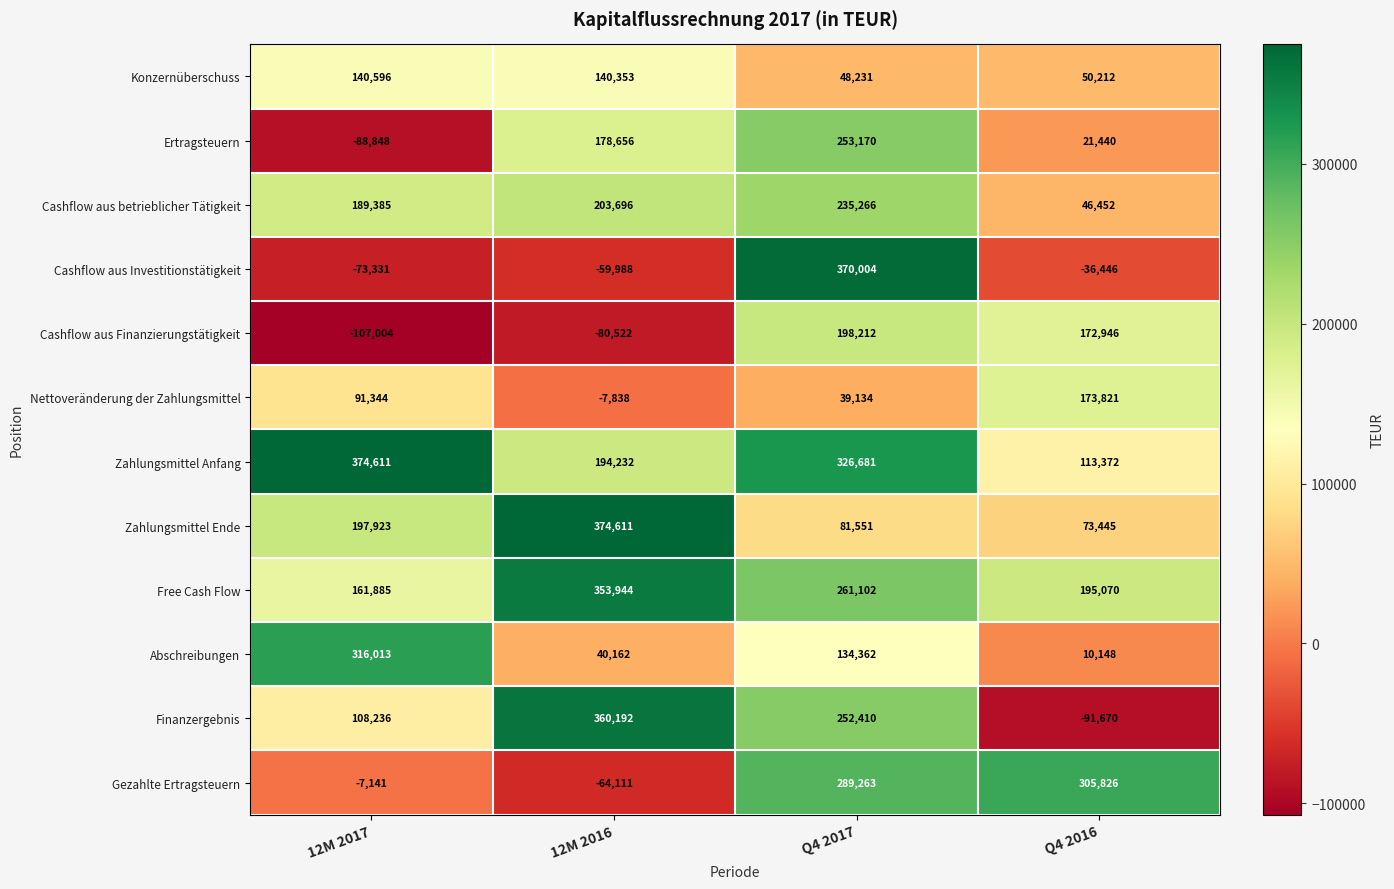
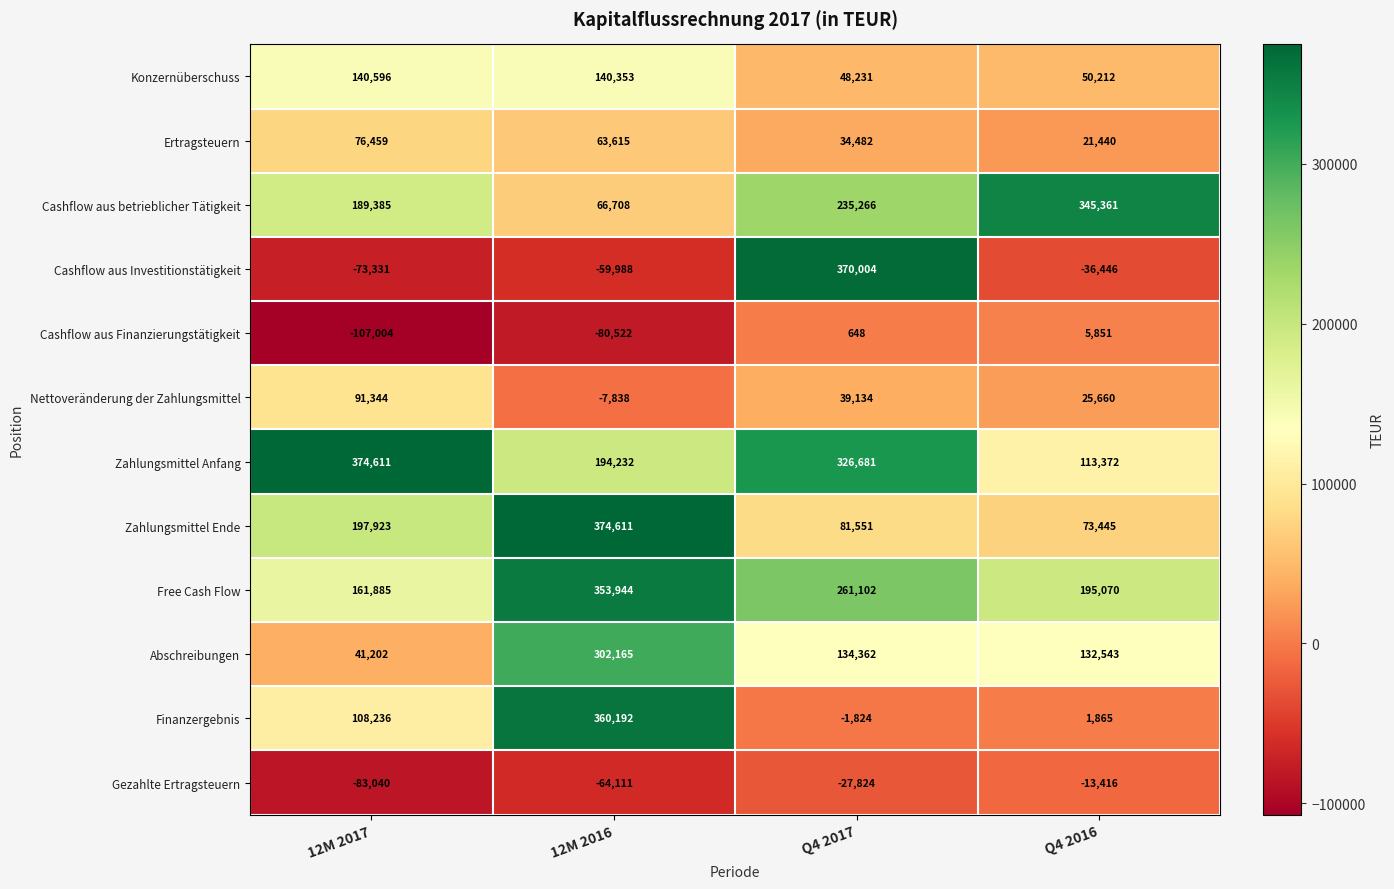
  {
    "Konzernüberschuss": {
      "12M 2017": "140,596",
      "12M 2016": "140,353",
      "Q4 2017": "48,231",
      "Q4 2016": "50,212"
    },
    "Ertragsteuern": {
-     "12M 2017": "-88,848",
-     "12M 2016": "178,656",
-     "Q4 2017": "253,170",
+     "12M 2017": "76,459",
+     "12M 2016": "63,615",
+     "Q4 2017": "34,482",
      "Q4 2016": "21,440"
    },
    "Cashflow aus betrieblicher Tätigkeit": {
      "12M 2017": "189,385",
-     "12M 2016": "203,696",
+     "12M 2016": "66,708",
      "Q4 2017": "235,266",
-     "Q4 2016": "46,452"
+     "Q4 2016": "345,361"
    },
    "Cashflow aus Investitionstätigkeit": {
      "12M 2017": "-73,331",
      "12M 2016": "-59,988",
      "Q4 2017": "370,004",
      "Q4 2016": "-36,446"
    },
    "Cashflow aus Finanzierungstätigkeit": {
      "12M 2017": "-107,004",
      "12M 2016": "-80,522",
-     "Q4 2017": "198,212",
-     "Q4 2016": "172,946"
+     "Q4 2017": "648",
+     "Q4 2016": "5,851"
    },
    "Nettoveränderung der Zahlungsmittel": {
      "12M 2017": "91,344",
      "12M 2016": "-7,838",
      "Q4 2017": "39,134",
-     "Q4 2016": "173,821"
+     "Q4 2016": "25,660"
    },
    "Zahlungsmittel Anfang": {
      "12M 2017": "374,611",
      "12M 2016": "194,232",
      "Q4 2017": "326,681",
      "Q4 2016": "113,372"
    },
    "Zahlungsmittel Ende": {
      "12M 2017": "197,923",
      "12M 2016": "374,611",
      "Q4 2017": "81,551",
      "Q4 2016": "73,445"
    },
    "Free Cash Flow": {
      "12M 2017": "161,885",
      "12M 2016": "353,944",
      "Q4 2017": "261,102",
      "Q4 2016": "195,070"
    },
    "Abschreibungen": {
-     "12M 2017": "316,013",
-     "12M 2016": "40,162",
+     "12M 2017": "41,202",
+     "12M 2016": "302,165",
      "Q4 2017": "134,362",
-     "Q4 2016": "10,148"
+     "Q4 2016": "132,543"
    },
    "Finanzergebnis": {
      "12M 2017": "108,236",
      "12M 2016": "360,192",
-     "Q4 2017": "252,410",
-     "Q4 2016": "-91,670"
+     "Q4 2017": "-1,824",
+     "Q4 2016": "1,865"
    },
    "Gezahlte Ertragsteuern": {
-     "12M 2017": "-7,141",
+     "12M 2017": "-83,040",
      "12M 2016": "-64,111",
-     "Q4 2017": "289,263",
-     "Q4 2016": "305,826"
+     "Q4 2017": "-27,824",
+     "Q4 2016": "-13,416"
    }
  }
